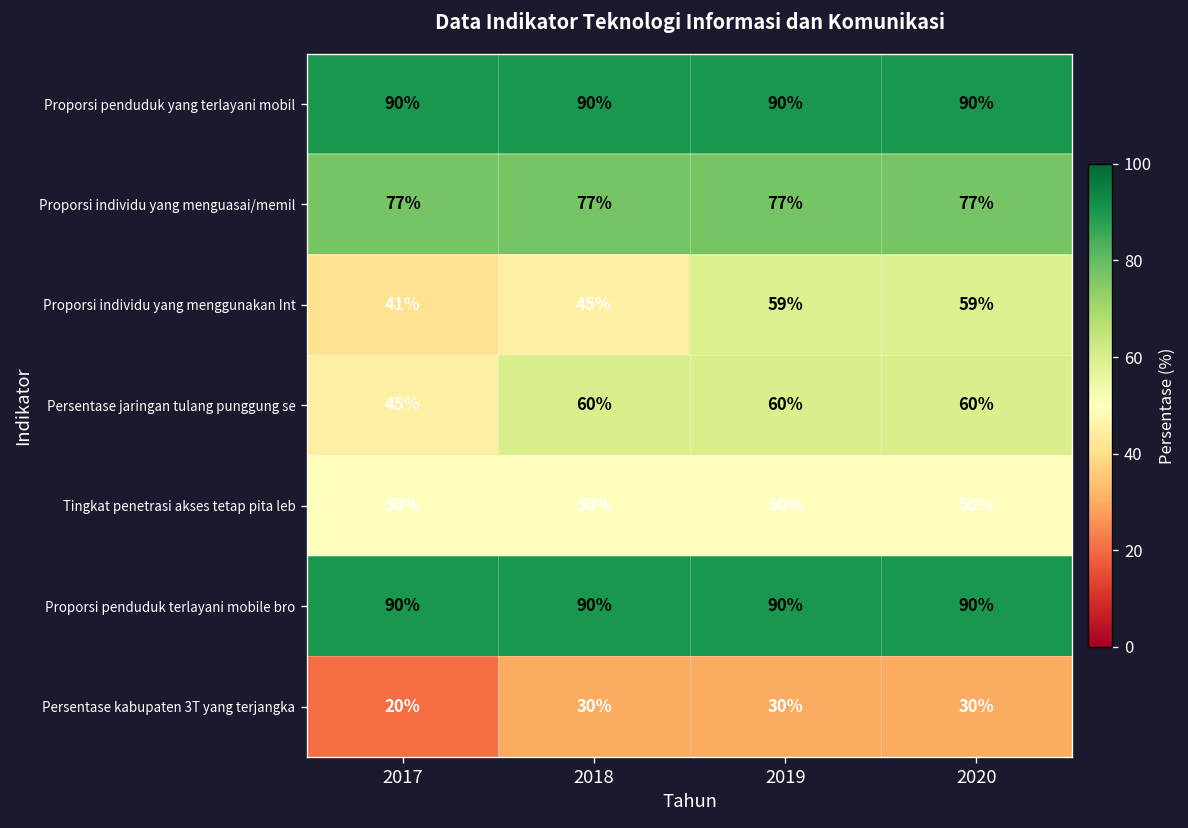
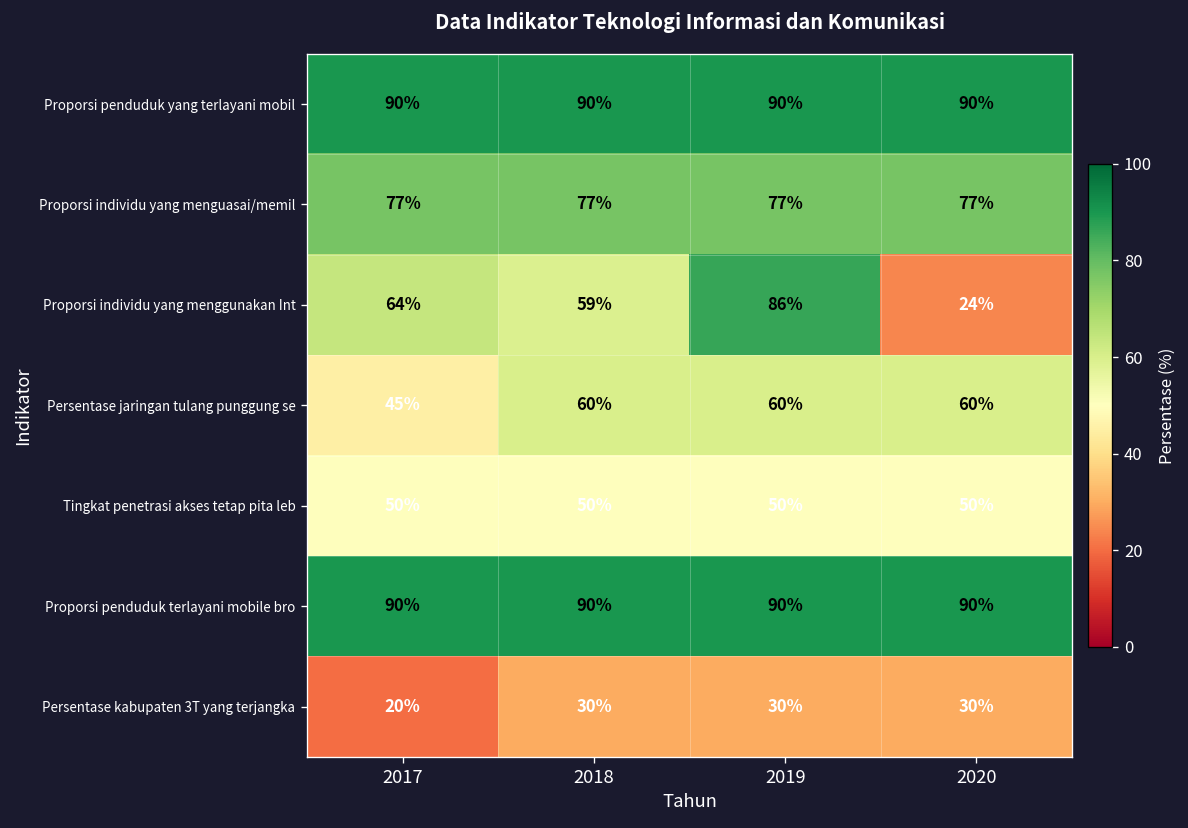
  {
    "Proporsi penduduk yang terlayani mobil": {
      "2017": "90%",
      "2018": "90%",
      "2019": "90%",
      "2020": "90%"
    },
    "Proporsi individu yang menguasai/memil": {
      "2017": "77%",
      "2018": "77%",
      "2019": "77%",
      "2020": "77%"
    },
    "Proporsi individu yang menggunakan Int": {
-     "2017": "41%",
-     "2018": "45%",
-     "2019": "59%",
-     "2020": "59%"
+     "2017": "64%",
+     "2018": "59%",
+     "2019": "86%",
+     "2020": "24%"
    },
    "Persentase jaringan tulang punggung se": {
      "2017": "45%",
      "2018": "60%",
      "2019": "60%",
      "2020": "60%"
    },
    "Tingkat penetrasi akses tetap pita leb": {
      "2017": "50%",
      "2018": "50%",
      "2019": "50%",
      "2020": "50%"
    },
    "Proporsi penduduk terlayani mobile bro": {
      "2017": "90%",
      "2018": "90%",
      "2019": "90%",
      "2020": "90%"
    },
    "Persentase kabupaten 3T yang terjangka": {
      "2017": "20%",
      "2018": "30%",
      "2019": "30%",
      "2020": "30%"
    }
  }
